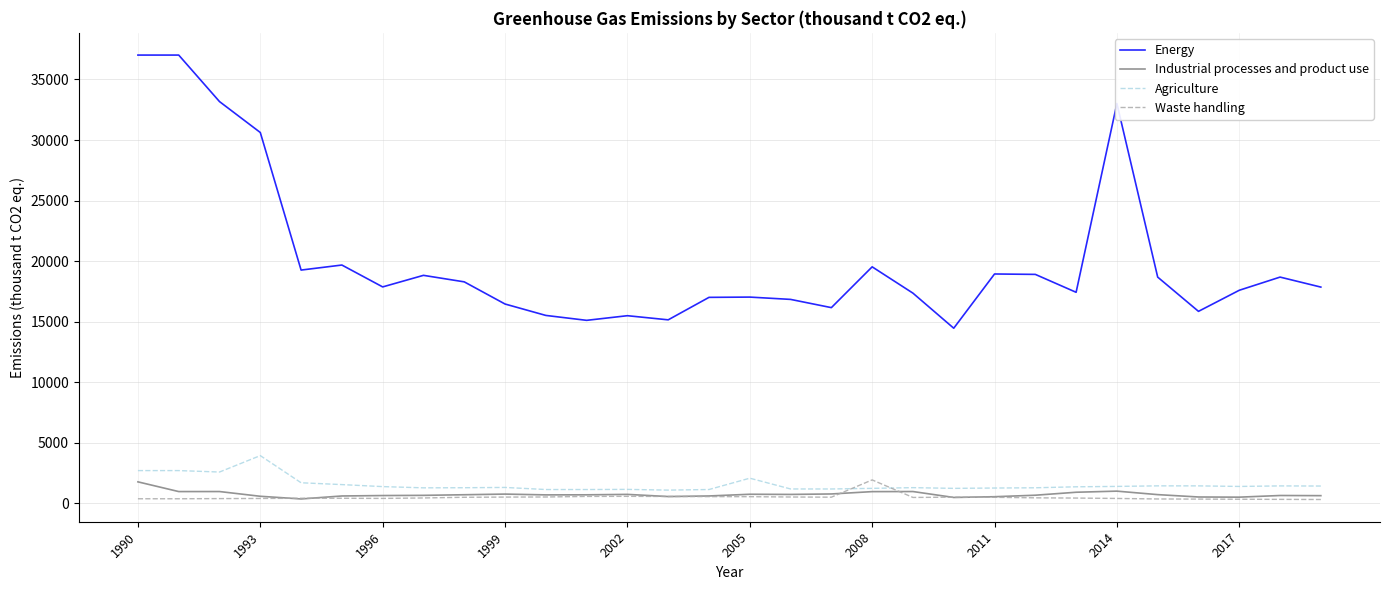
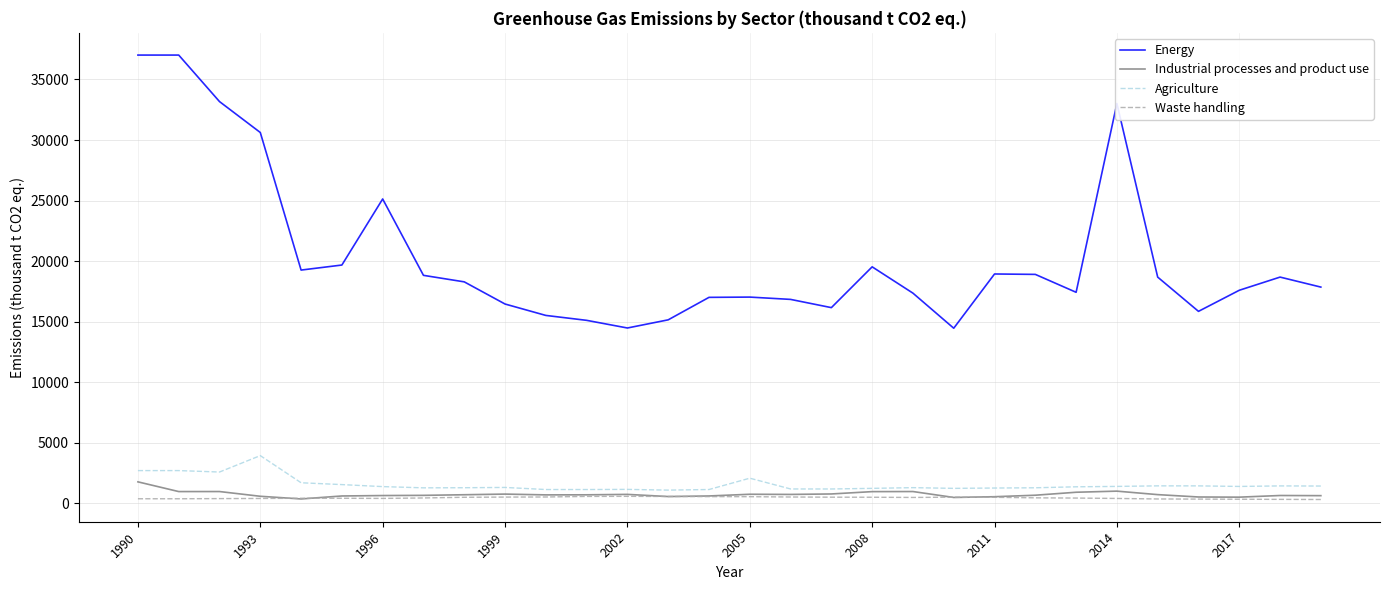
  {
    "Energy": {
      "1990": 37000,
      "1993": 30600,
-     "1996": 17900,
+     "1996": 25100,
      "1999": 16500,
-     "2002": 15500,
+     "2002": 14500,
      "2005": 17000,
      "2008": 19500,
      "2011": 18900,
      "2017": 17600
    },
    "Industrial processes and product use": {
      "1990": 1800,
      "1996": 600,
      "1999": 800,
      "2008": 1000,
      "2014": 1000
    },
    "Agriculture": {
      "1990": 2700,
      "1993": 3900,
      "1996": 1400,
      "1999": 1300,
      "2002": 1100,
      "2005": 2100,
      "2008": 1200,
      "2011": 1300,
      "2014": 1400,
      "2017": 1400
    },
    "Waste handling": {
      "1990": 400,
      "1996": 400,
      "1999": 500,
-     "2008": 1900,
+     "2008": 500,
      "2014": 400
    }
  }
